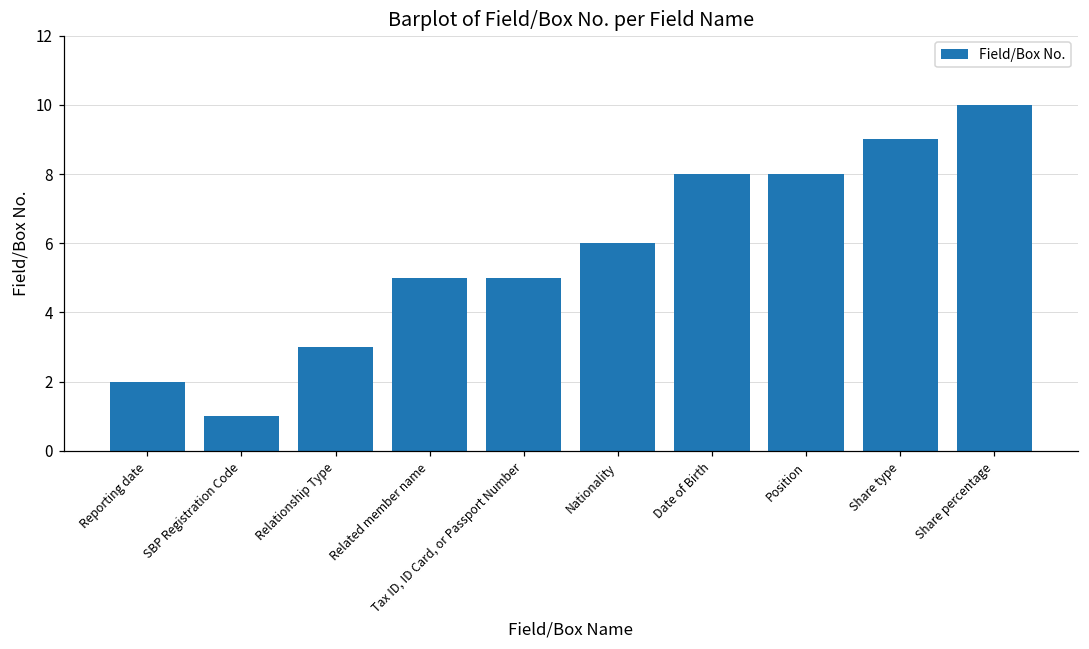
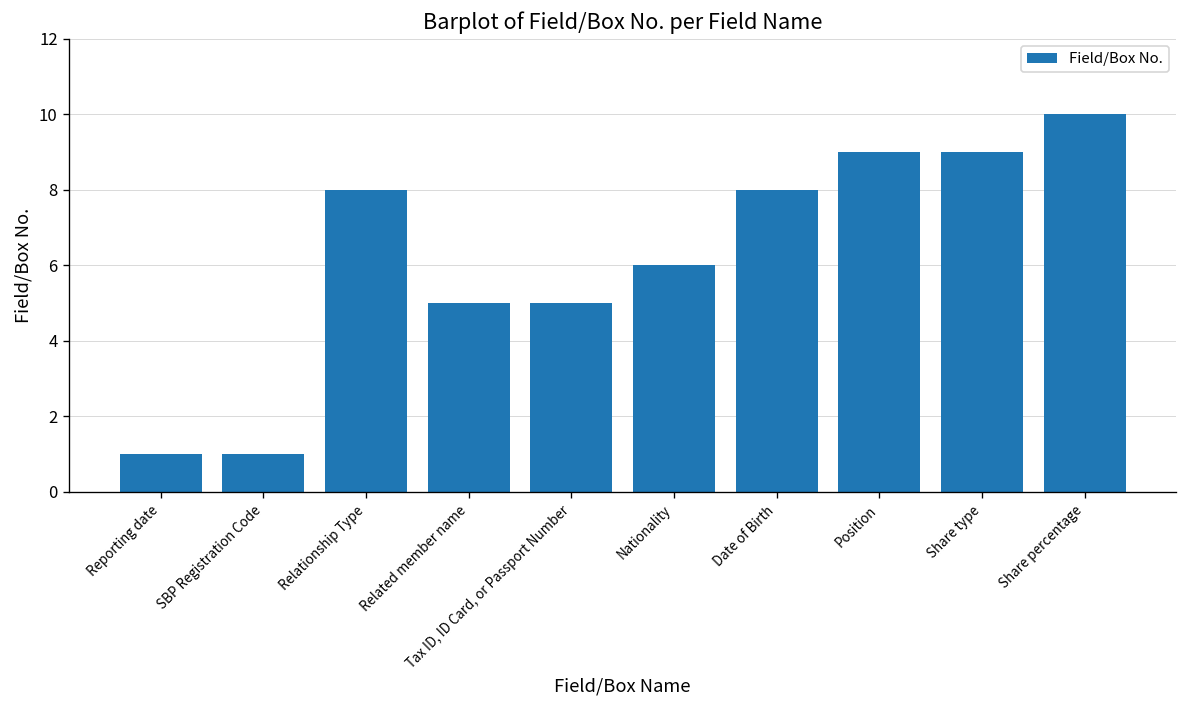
  {
-   "Reporting date": 2,
+   "Reporting date": 1,
    "SBP Registration Code": 1,
-   "Relationship Type": 3,
+   "Relationship Type": 8,
    "Related member name": 5,
    "Tax ID, ID Card, or Passport Number": 5,
    "Nationality": 6,
    "Date of Birth": 8,
-   "Position": 8,
+   "Position": 9,
    "Share type": 9,
    "Share percentage": 10
  }
